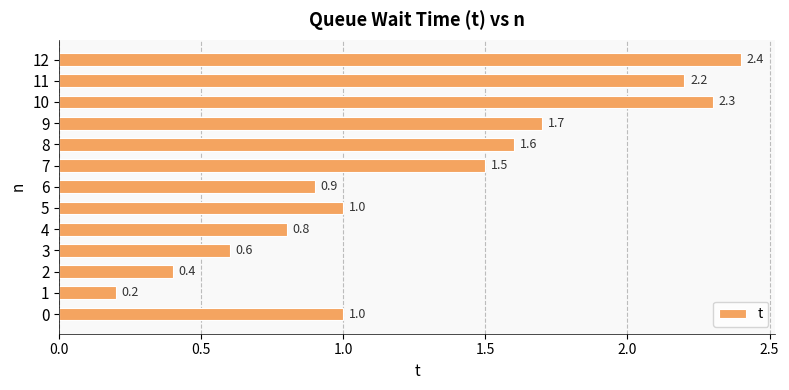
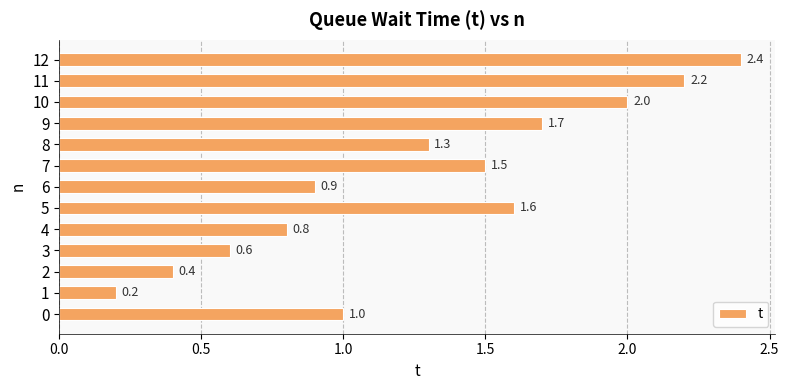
  {
    "12": 2.4,
    "11": 2.2,
-   "10": 2.3,
+   "10": 2.0,
    "9": 1.7,
-   "8": 1.6,
+   "8": 1.3,
    "7": 1.5,
    "6": 0.9,
-   "5": 1.0,
+   "5": 1.6,
    "4": 0.8,
    "3": 0.6,
    "2": 0.4,
    "1": 0.2,
    "0": 1.0
  }
